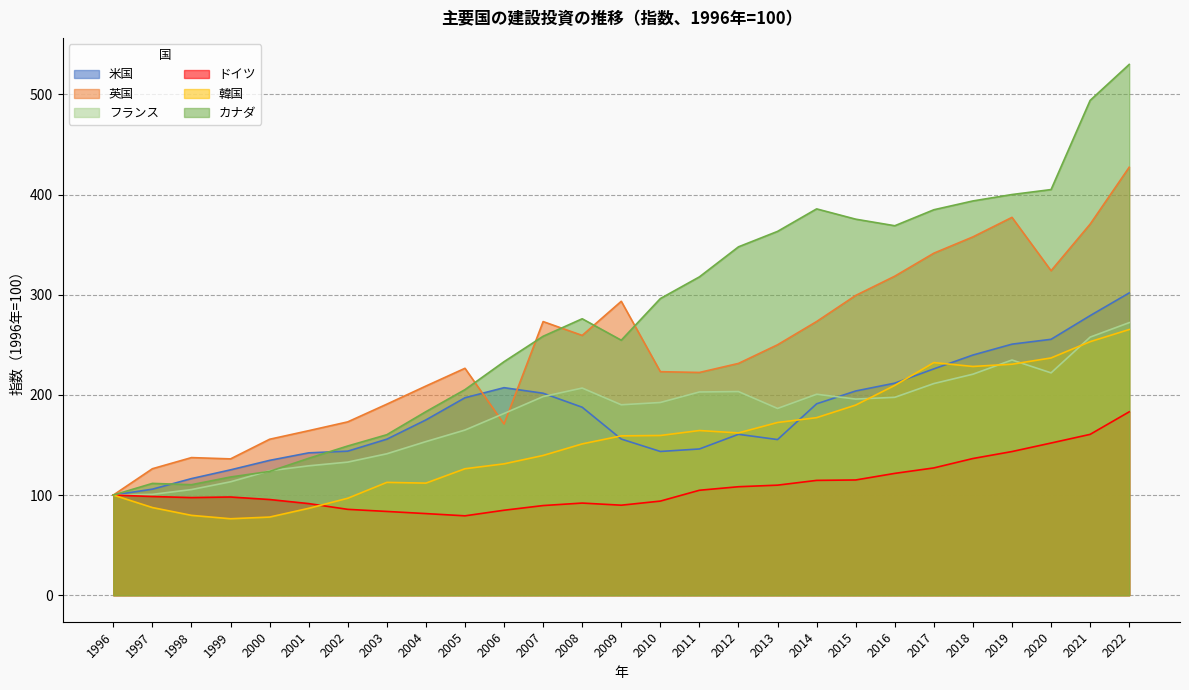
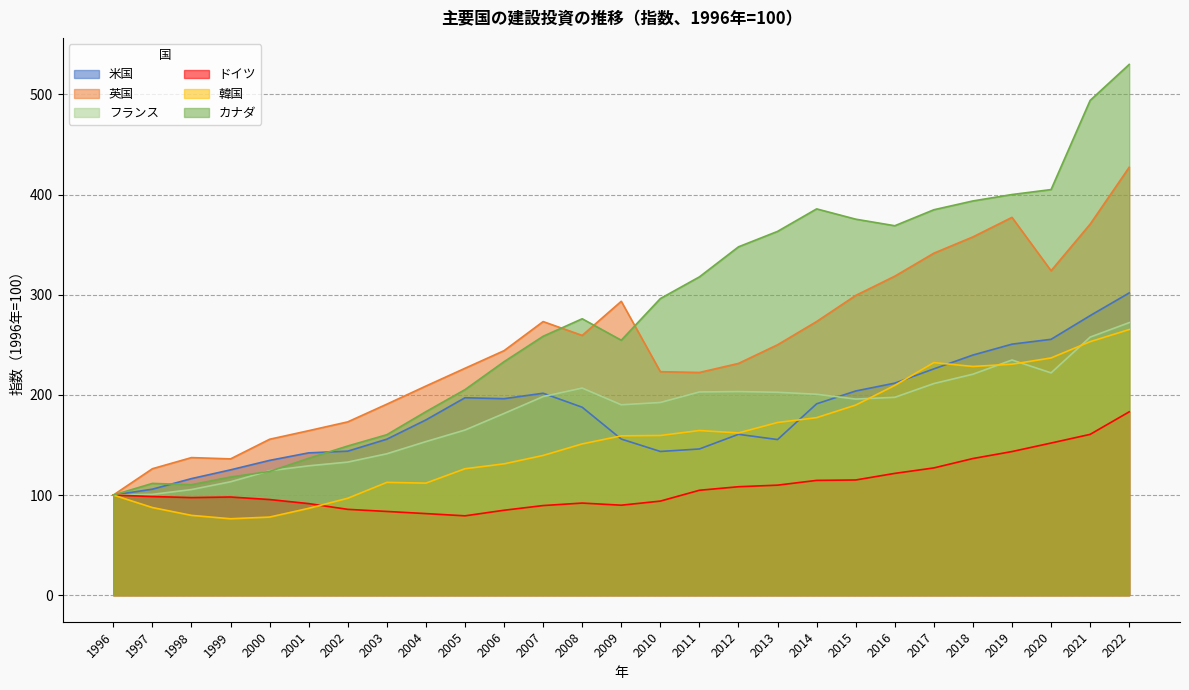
  {
    "米国": {
      "1997": 106,
      "1998": 116,
      "1999": 125,
      "2000": 135,
      "2001": 142,
      "2002": 144,
      "2003": 156,
      "2004": 175,
      "2005": 197,
-     "2006": 207,
+     "2006": 196,
      "2007": 202,
      "2008": 188,
      "2009": 156,
      "2010": 144,
      "2011": 146,
      "2013": 155,
      "2014": 191,
      "2015": 204,
      "2017": 226,
      "2018": 240,
      "2019": 251,
      "2020": 256,
      "2021": 279,
      "2022": 302
    },
    "英国": {
      "1997": 126,
      "1998": 137,
      "1999": 136,
      "2000": 156,
      "2001": 164,
      "2002": 173,
      "2003": 191,
      "2004": 209,
      "2005": 227,
-     "2006": 171,
+     "2006": 244,
      "2007": 273,
      "2008": 259,
      "2009": 293,
      "2010": 223,
      "2011": 222,
      "2012": 231,
      "2013": 250,
      "2014": 273,
      "2015": 299,
      "2016": 319,
      "2017": 341,
      "2018": 358,
      "2019": 377,
      "2020": 324,
      "2021": 371,
      "2022": 427
    },
    "フランス": {
      "1998": 105,
      "1999": 113,
      "2001": 129,
      "2002": 133,
      "2003": 141,
      "2004": 153,
      "2005": 165,
      "2006": 181,
      "2007": 198,
      "2008": 207,
      "2009": 190,
      "2010": 192,
      "2011": 203,
      "2012": 203,
-     "2013": 186,
+     "2013": 203,
      "2014": 201,
      "2015": 196,
      "2016": 198,
      "2017": 211,
      "2018": 221,
      "2019": 235,
      "2020": 222,
      "2021": 258,
      "2022": 272
    },
    "ドイツ": {
      "1998": 97,
      "1999": 98,
      "2000": 96,
      "2001": 91,
      "2002": 86,
      "2003": 84,
      "2004": 81,
      "2005": 79,
      "2006": 85,
      "2007": 90,
      "2008": 92,
      "2009": 90,
      "2010": 94,
      "2011": 105,
      "2012": 108,
      "2013": 110,
      "2014": 115,
      "2015": 115,
      "2016": 122,
      "2017": 127,
      "2018": 136,
      "2019": 143,
      "2020": 152,
      "2021": 161,
      "2022": 183
    },
    "韓国": {
      "1997": 88,
      "1998": 80,
      "1999": 76,
      "2000": 78,
      "2001": 87,
      "2002": 97,
      "2003": 113,
      "2004": 112,
      "2005": 126,
      "2006": 131,
      "2007": 140,
      "2008": 151,
      "2009": 159,
      "2010": 159,
      "2011": 164,
      "2013": 172,
      "2014": 177,
      "2015": 190,
      "2017": 232,
      "2018": 228,
      "2019": 231,
      "2020": 237,
      "2021": 253,
      "2022": 265
    },
    "カナダ": {
      "1997": 112,
      "1998": 110,
      "1999": 118,
      "2001": 137,
      "2002": 149,
      "2003": 160,
      "2004": 183,
      "2005": 205,
      "2006": 233,
      "2007": 259,
      "2008": 276,
      "2009": 255,
      "2010": 296,
      "2011": 318,
      "2012": 348,
      "2013": 363,
      "2014": 386,
      "2015": 375,
      "2016": 369,
      "2017": 385,
      "2018": 394,
      "2019": 400,
      "2020": 405,
      "2021": 494,
      "2022": 530
    }
  }
